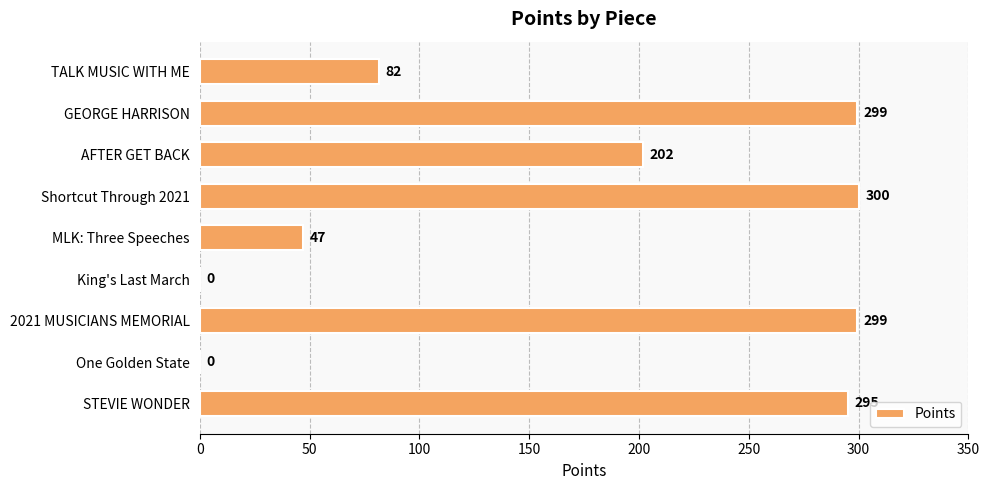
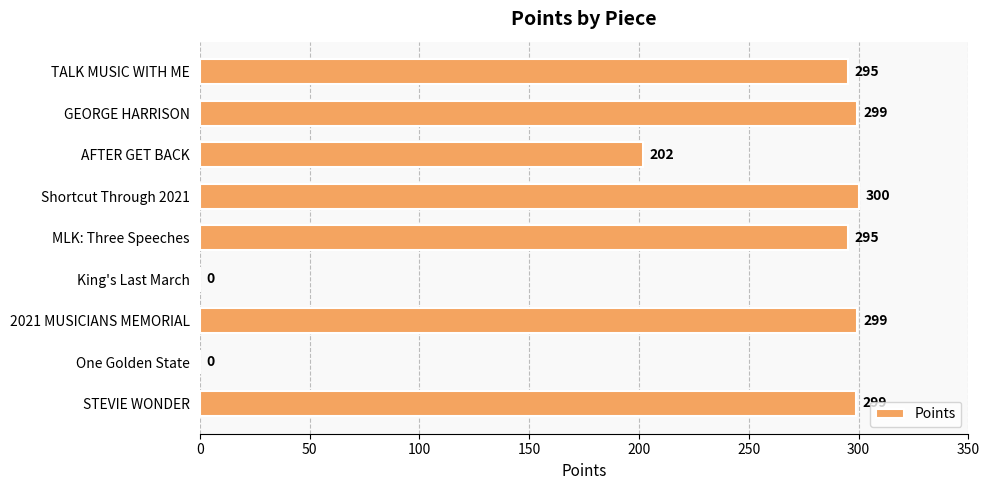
  {
-   "TALK MUSIC WITH ME": 82,
+   "TALK MUSIC WITH ME": 295,
    "GEORGE HARRISON": 299,
    "AFTER GET BACK": 202,
    "Shortcut Through 2021": 300,
-   "MLK: Three Speeches": 47,
+   "MLK: Three Speeches": 295,
    "King's Last March": 0,
    "2021 MUSICIANS MEMORIAL": 299,
    "One Golden State": 0,
-   "STEVIE WONDER": 295
+   "STEVIE WONDER": 299
  }
